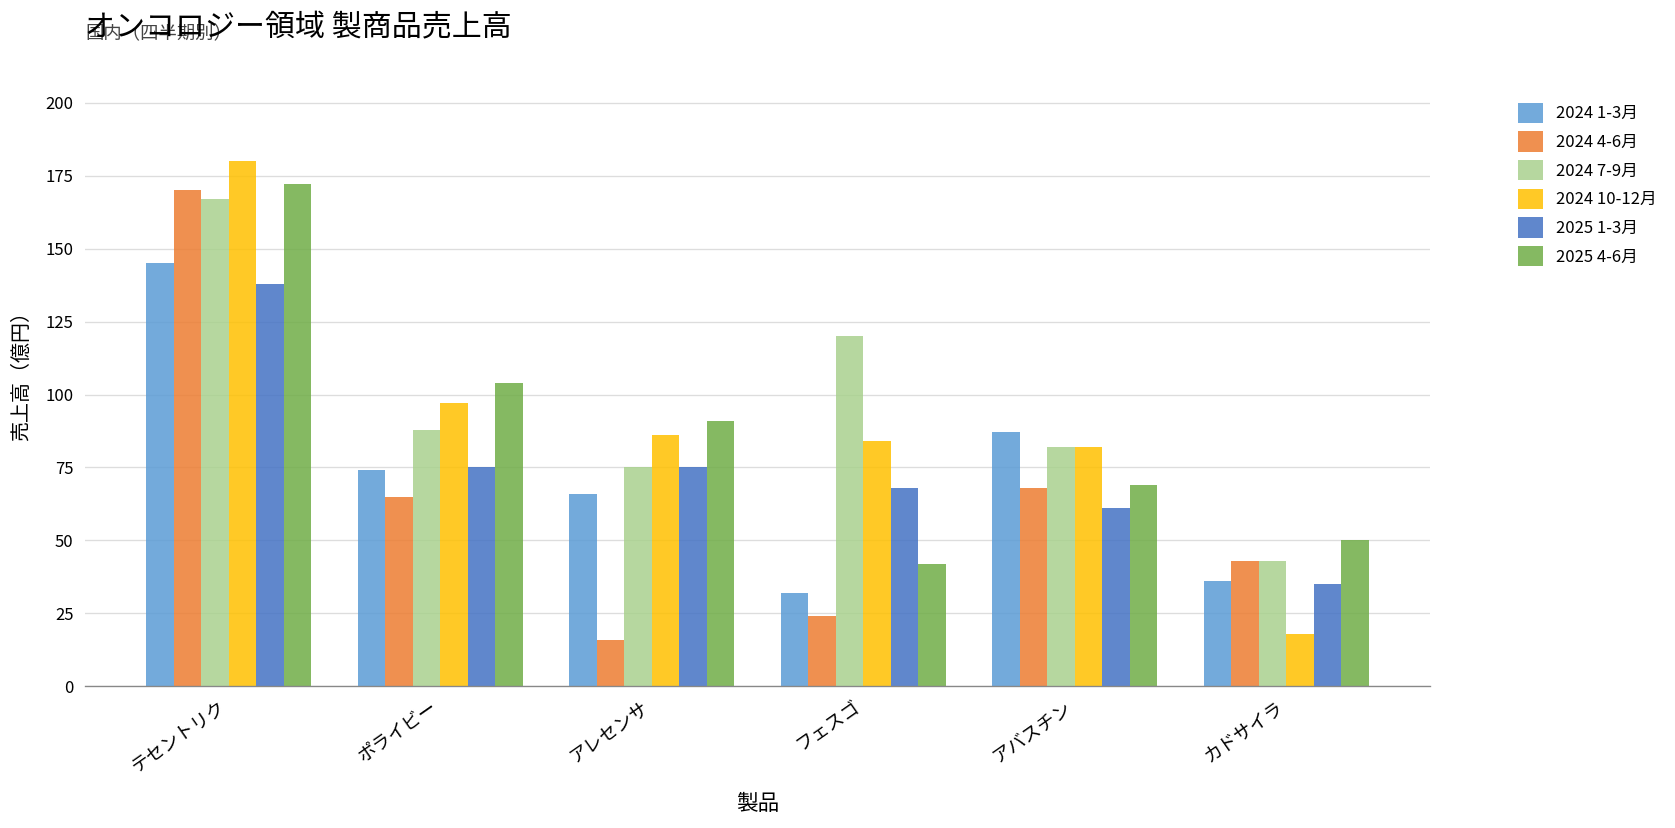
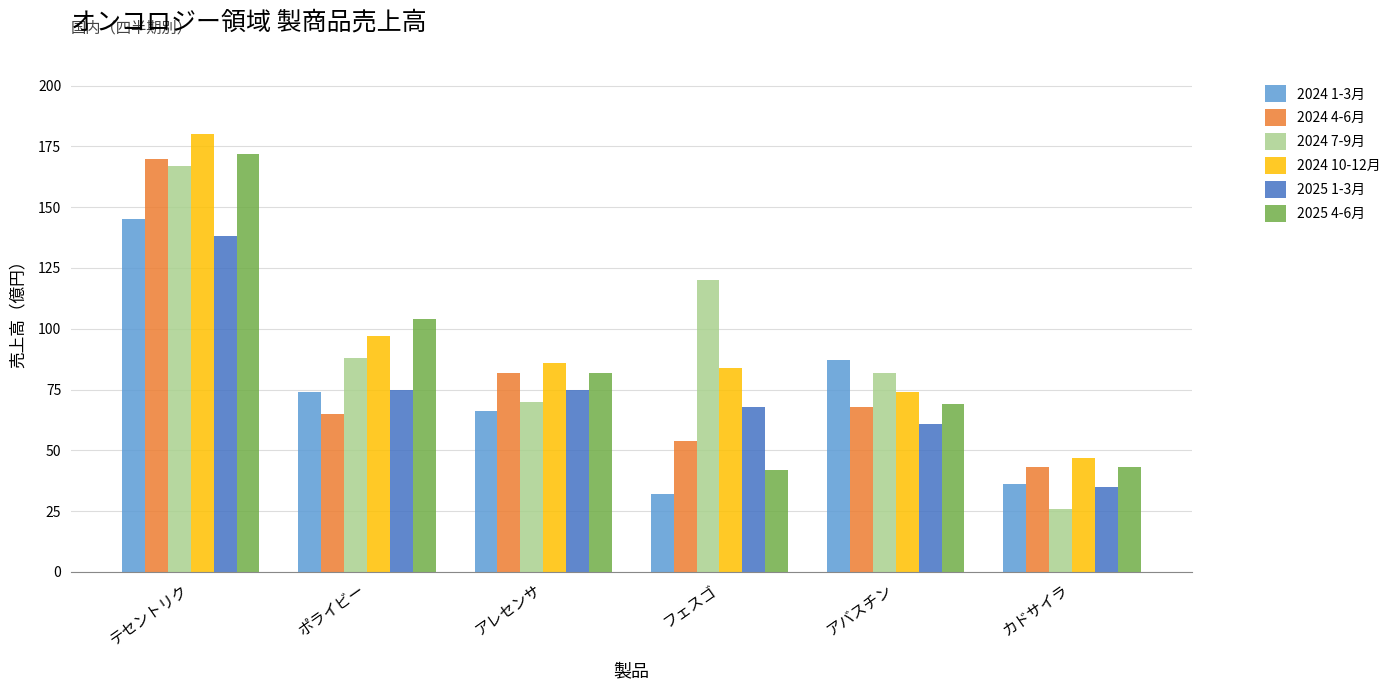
  {
    "2024 4-6月": {
      "テセントリク": 170,
      "ポライビー": 65,
-     "アレセンサ": 16,
-     "フェスゴ": 24,
+     "アレセンサ": 82,
+     "フェスゴ": 54,
      "アバスチン": 68,
      "カドサイラ": 43
    },
    "2024 7-9月": {
      "テセントリク": 167,
      "ポライビー": 88,
-     "アレセンサ": 75,
+     "アレセンサ": 70,
      "フェスゴ": 120,
      "アバスチン": 82,
-     "カドサイラ": 43
+     "カドサイラ": 26
    },
    "2024 10-12月": {
      "テセントリク": 180,
      "ポライビー": 97,
      "アレセンサ": 86,
      "フェスゴ": 84,
-     "アバスチン": 82,
-     "カドサイラ": 18
+     "アバスチン": 74,
+     "カドサイラ": 47
    },
    "2025 4-6月": {
      "テセントリク": 172,
      "ポライビー": 104,
-     "アレセンサ": 91,
+     "アレセンサ": 82,
      "フェスゴ": 42,
      "アバスチン": 69,
-     "カドサイラ": 50
+     "カドサイラ": 43
    }
  }
